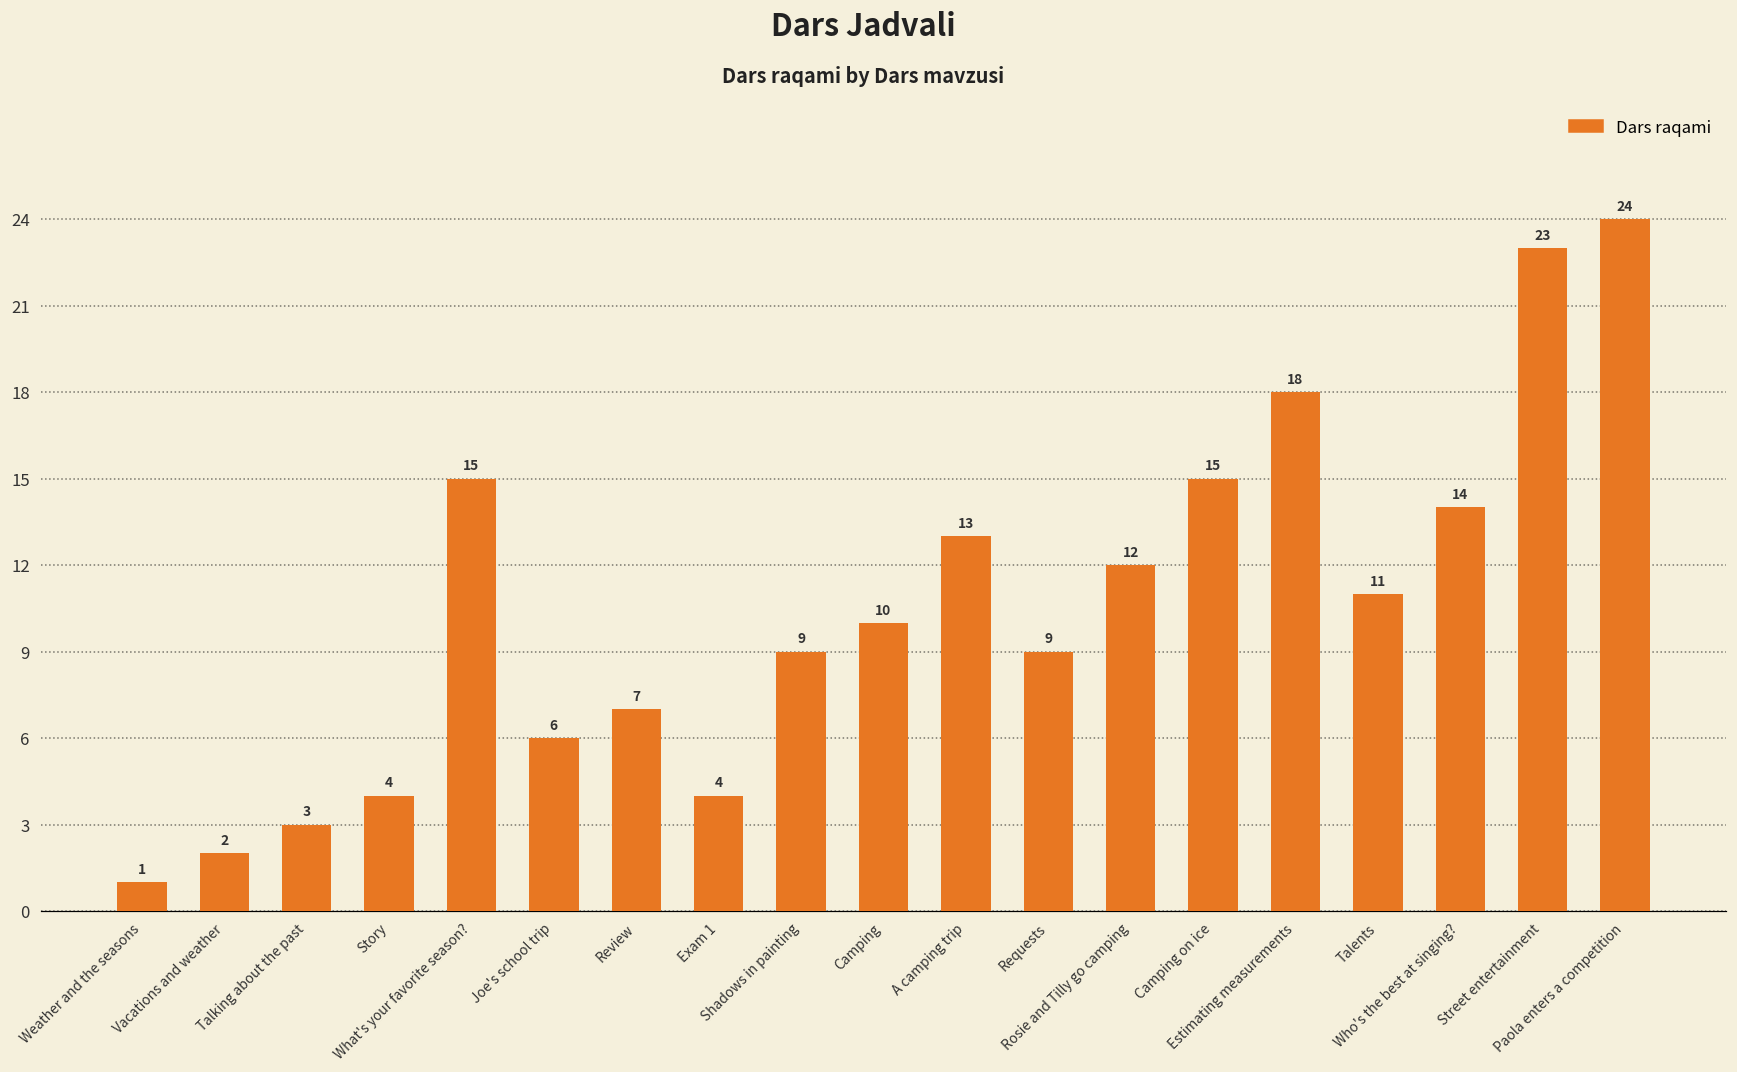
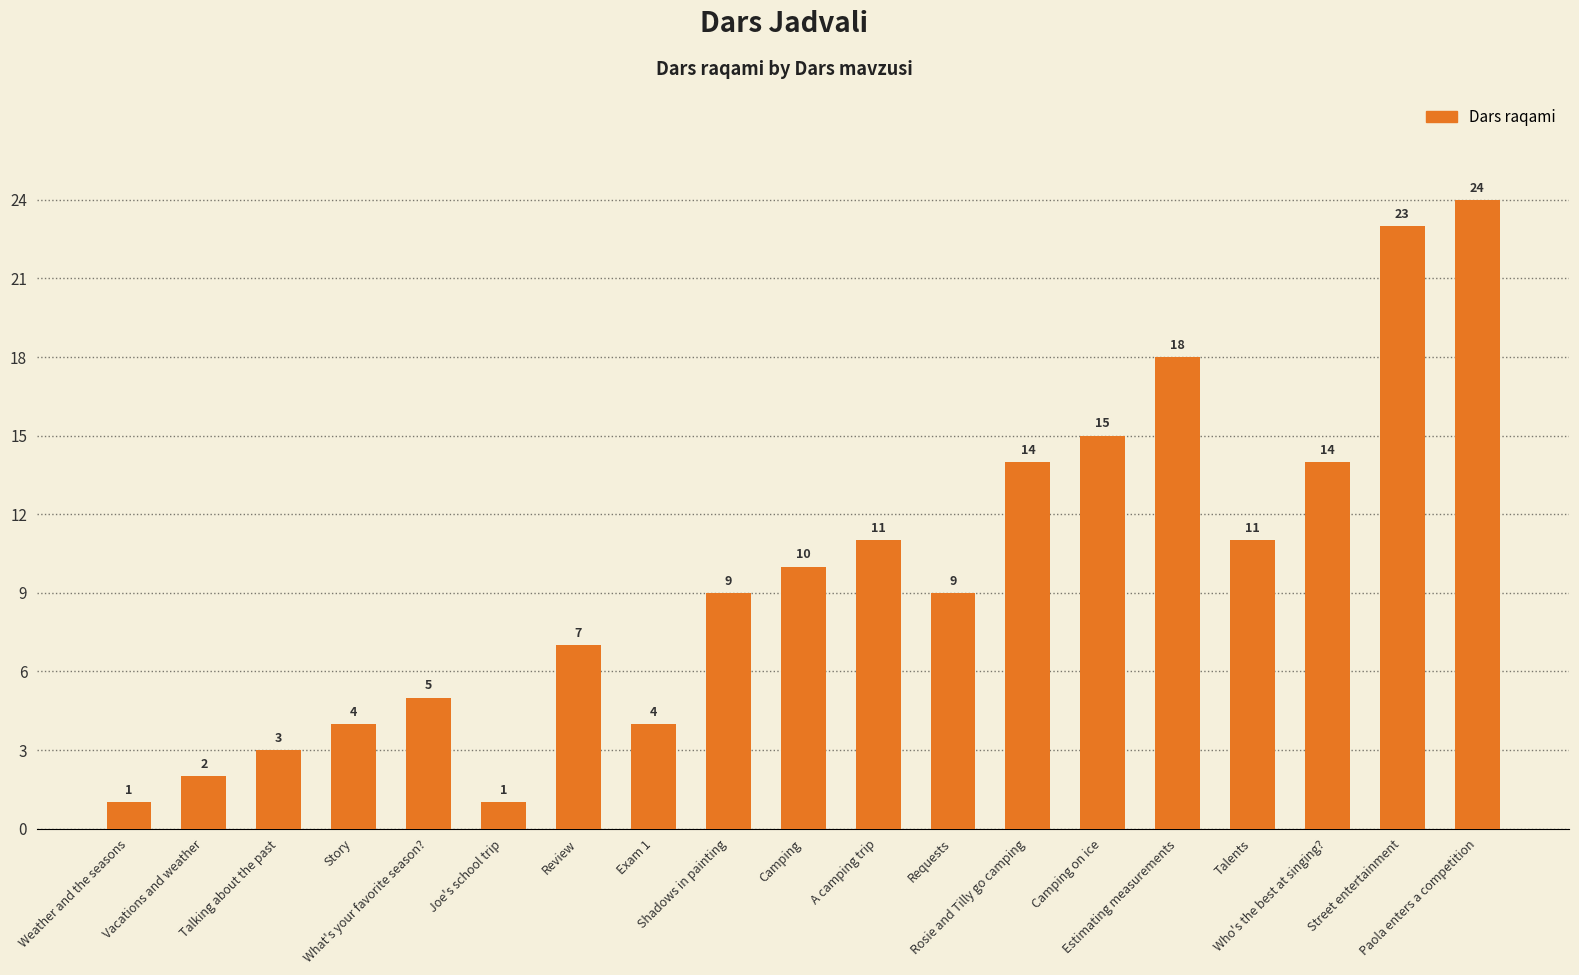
  {
    "Weather and the seasons": 1,
    "Vacations and weather": 2,
    "Talking about the past": 3,
    "Story": 4,
-   "What's your favorite season?": 15,
-   "Joe's school trip": 6,
+   "What's your favorite season?": 5,
+   "Joe's school trip": 1,
    "Review": 7,
    "Exam 1": 4,
    "Shadows in painting": 9,
    "Camping": 10,
-   "A camping trip": 13,
+   "A camping trip": 11,
    "Requests": 9,
-   "Rosie and Tilly go camping": 12,
+   "Rosie and Tilly go camping": 14,
    "Camping on ice": 15,
    "Estimating measurements": 18,
    "Talents": 11,
    "Who's the best at singing?": 14,
    "Street entertainment": 23,
    "Paola enters a competition": 24
  }
